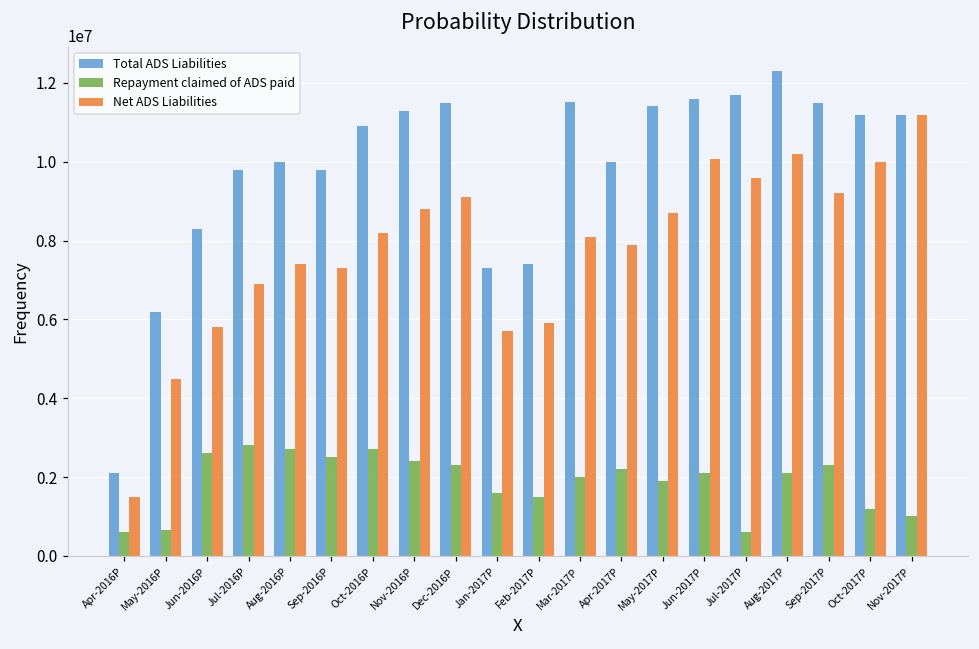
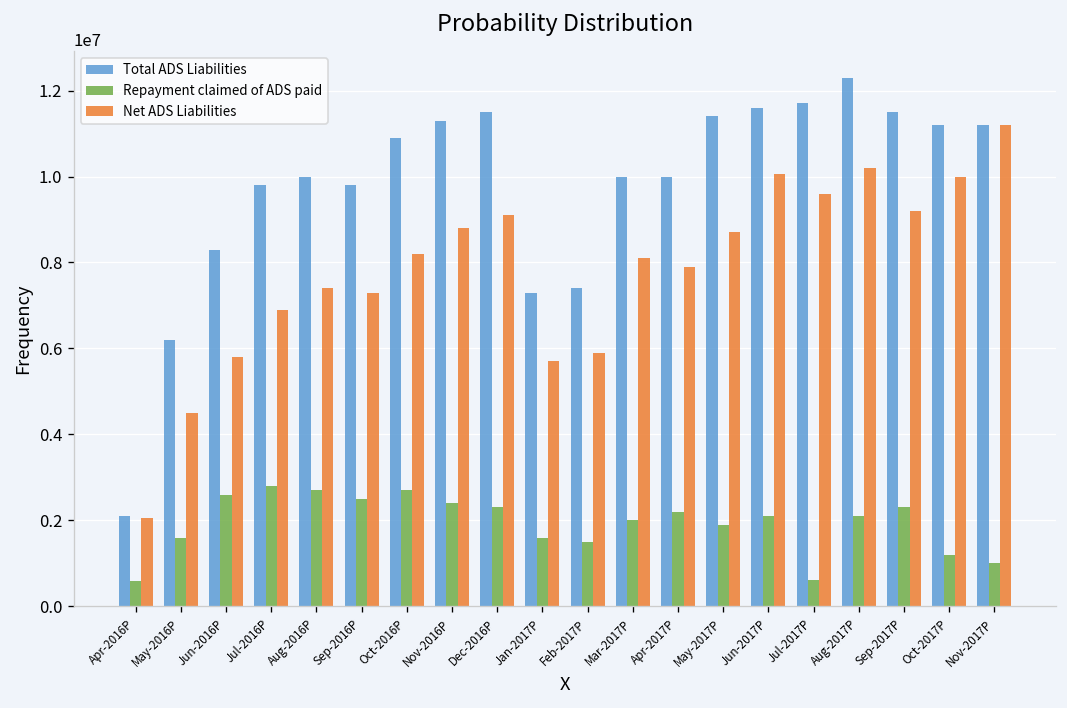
  {
    "Total ADS Liabilities": {
      "Apr-2016P": 2100000,
      "May-2016P": 6200000,
      "Jun-2016P": 8300000,
      "Jul-2016P": 9800000,
      "Aug-2016P": 10000000,
      "Sep-2016P": 9800000,
      "Oct-2016P": 10900000,
      "Nov-2016P": 11300000,
      "Dec-2016P": 11500000,
      "Jan-2017P": 7300000,
      "Feb-2017P": 7400000,
-     "Mar-2017P": 11500000,
+     "Mar-2017P": 10000000,
      "Apr-2017P": 10000000,
      "May-2017P": 11400000,
      "Jun-2017P": 11600000,
      "Jul-2017P": 11700000,
      "Aug-2017P": 12300000,
      "Sep-2017P": 11500000,
      "Oct-2017P": 11200000,
      "Nov-2017P": 11200000
    },
    "Repayment claimed of ADS paid": {
      "Apr-2016P": 600000,
-     "May-2016P": 600000,
+     "May-2016P": 1600000,
      "Jun-2016P": 2600000,
      "Jul-2016P": 2800000,
      "Aug-2016P": 2700000,
      "Sep-2016P": 2500000,
      "Oct-2016P": 2700000,
      "Nov-2016P": 2400000,
      "Dec-2016P": 2300000,
      "Jan-2017P": 1600000,
      "Feb-2017P": 1500000,
      "Mar-2017P": 2000000,
      "Apr-2017P": 2200000,
      "May-2017P": 1900000,
      "Jun-2017P": 2100000,
      "Jul-2017P": 600000,
      "Aug-2017P": 2100000,
      "Sep-2017P": 2300000,
      "Oct-2017P": 1200000,
      "Nov-2017P": 1000000
    },
    "Net ADS Liabilities": {
-     "Apr-2016P": 1500000,
+     "Apr-2016P": 2100000,
      "May-2016P": 4500000,
      "Jun-2016P": 5800000,
      "Jul-2016P": 6900000,
      "Aug-2016P": 7400000,
      "Sep-2016P": 7300000,
      "Oct-2016P": 8200000,
      "Nov-2016P": 8800000,
      "Dec-2016P": 9100000,
      "Jan-2017P": 5700000,
      "Feb-2017P": 5900000,
      "Mar-2017P": 8100000,
      "Apr-2017P": 7900000,
      "May-2017P": 8700000,
      "Jun-2017P": 10100000,
      "Jul-2017P": 9600000,
      "Aug-2017P": 10200000,
      "Sep-2017P": 9200000,
      "Oct-2017P": 10000000,
      "Nov-2017P": 11200000
    }
  }
